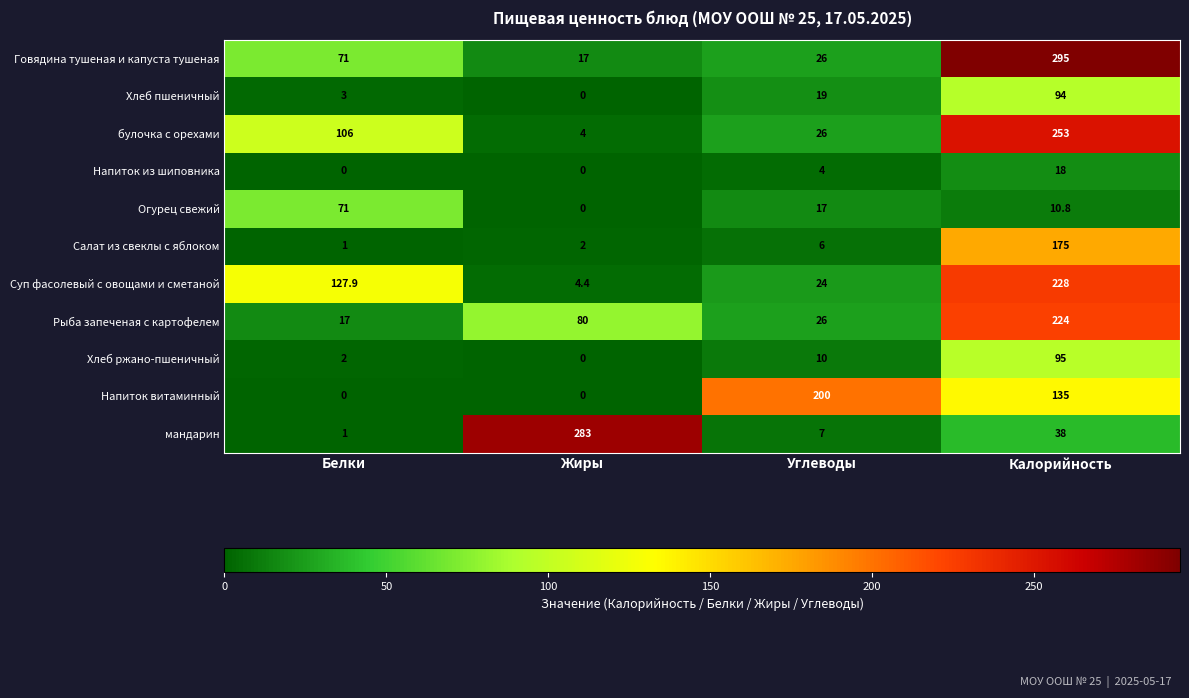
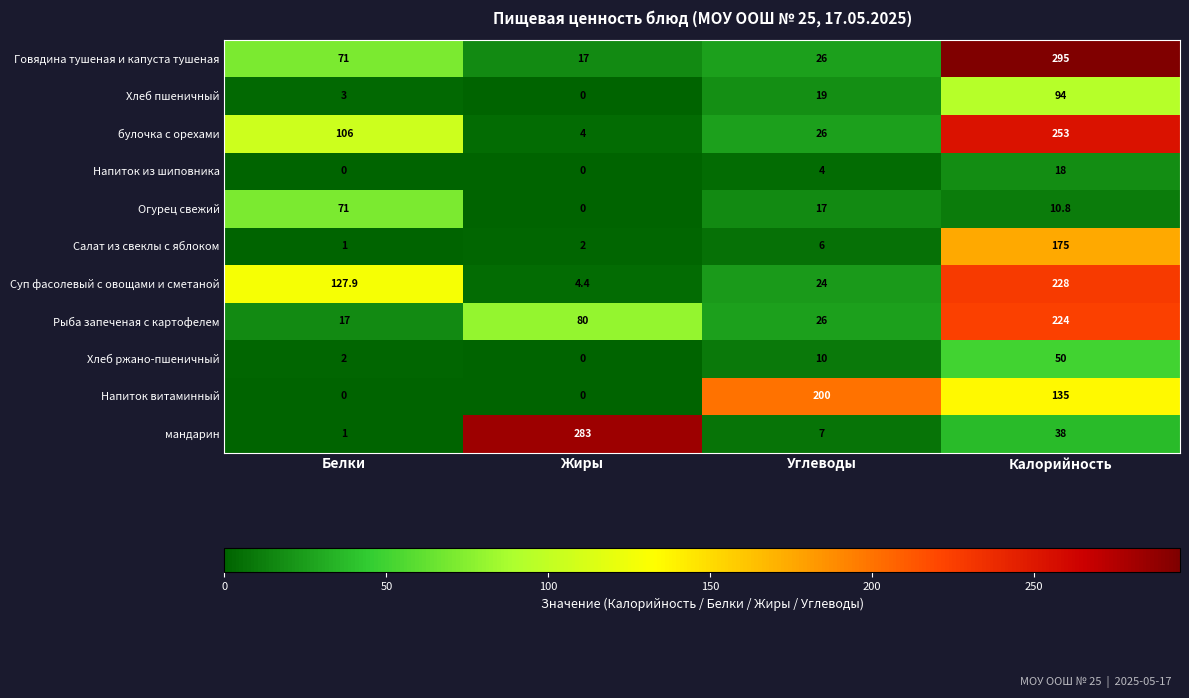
  {
    "Говядина тушеная и капуста тушеная": {
      "Белки": 71,
      "Жиры": 17,
      "Углеводы": 26,
      "Калорийность": 295
    },
    "Хлеб пшеничный": {
      "Белки": 3,
      "Жиры": 0,
      "Углеводы": 19,
      "Калорийность": 94
    },
    "булочка с орехами": {
      "Белки": 106,
      "Жиры": 4,
      "Углеводы": 26,
      "Калорийность": 253
    },
    "Напиток из шиповника": {
      "Белки": 0,
      "Жиры": 0,
      "Углеводы": 4,
      "Калорийность": 18
    },
    "Огурец свежий": {
      "Белки": 71,
      "Жиры": 0,
      "Углеводы": 17,
      "Калорийность": 10.8
    },
    "Салат из свеклы с яблоком": {
      "Белки": 1,
      "Жиры": 2,
      "Углеводы": 6,
      "Калорийность": 175
    },
    "Суп фасолевый с овощами и сметаной": {
      "Белки": 127.9,
      "Жиры": 4.4,
      "Углеводы": 24,
      "Калорийность": 228
    },
    "Рыба запеченая с картофелем": {
      "Белки": 17,
      "Жиры": 80,
      "Углеводы": 26,
      "Калорийность": 224
    },
    "Хлеб ржано-пшеничный": {
      "Белки": 2,
      "Жиры": 0,
      "Углеводы": 10,
-     "Калорийность": 95
+     "Калорийность": 50
    },
    "Напиток витаминный": {
      "Белки": 0,
      "Жиры": 0,
      "Углеводы": 200,
      "Калорийность": 135
    },
    "мандарин": {
      "Белки": 1,
      "Жиры": 283,
      "Углеводы": 7,
      "Калорийность": 38
    }
  }
